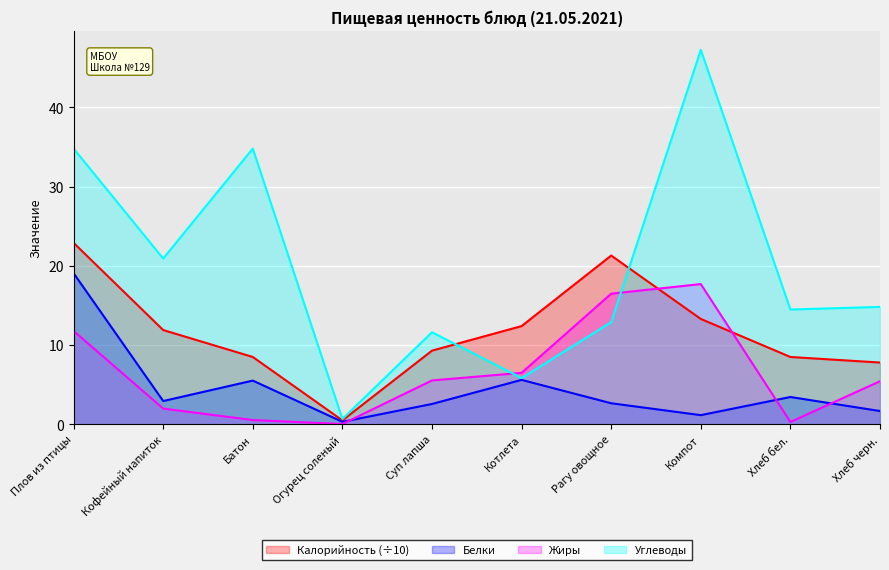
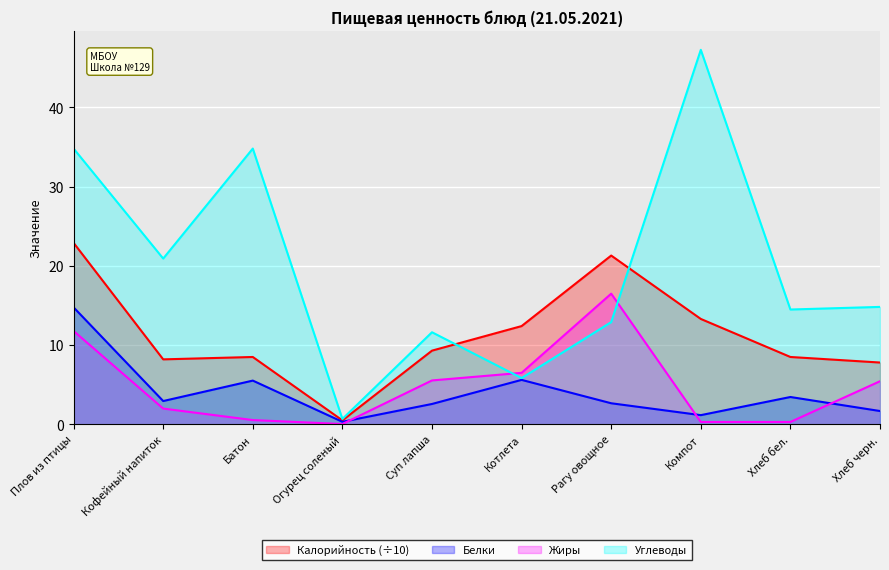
  {
    "Калорийность (÷10)": {
      "Плов из птицы": 23,
-     "Кофейный напиток": 12,
+     "Кофейный напиток": 8,
      "Батон": 9,
      "Суп лапша": 9,
      "Котлета": 12,
      "Рагу овощное": 21,
      "Компот": 13,
      "Хлеб бел.": 9,
      "Хлеб черн.": 8
    },
    "Белки": {
-     "Плов из птицы": 19,
+     "Плов из птицы": 15,
      "Кофейный напиток": 3,
      "Батон": 6,
      "Суп лапша": 3,
      "Рагу овощное": 3,
      "Компот": 1,
      "Хлеб бел.": 3,
      "Хлеб черн.": 2
    },
    "Жиры": {
      "Плов из птицы": 12,
      "Кофейный напиток": 2,
      "Батон": 1,
      "Суп лапша": 6,
      "Котлета": 7,
      "Рагу овощное": 16,
-     "Компот": 18,
+     "Компот": 0,
      "Хлеб бел.": 0,
      "Хлеб черн.": 5
    },
    "Углеводы": {
      "Плов из птицы": 35,
      "Кофейный напиток": 21,
      "Батон": 35,
      "Суп лапша": 12,
      "Рагу овощное": 13,
      "Компот": 47,
      "Хлеб бел.": 14,
      "Хлеб черн.": 15
    }
  }
